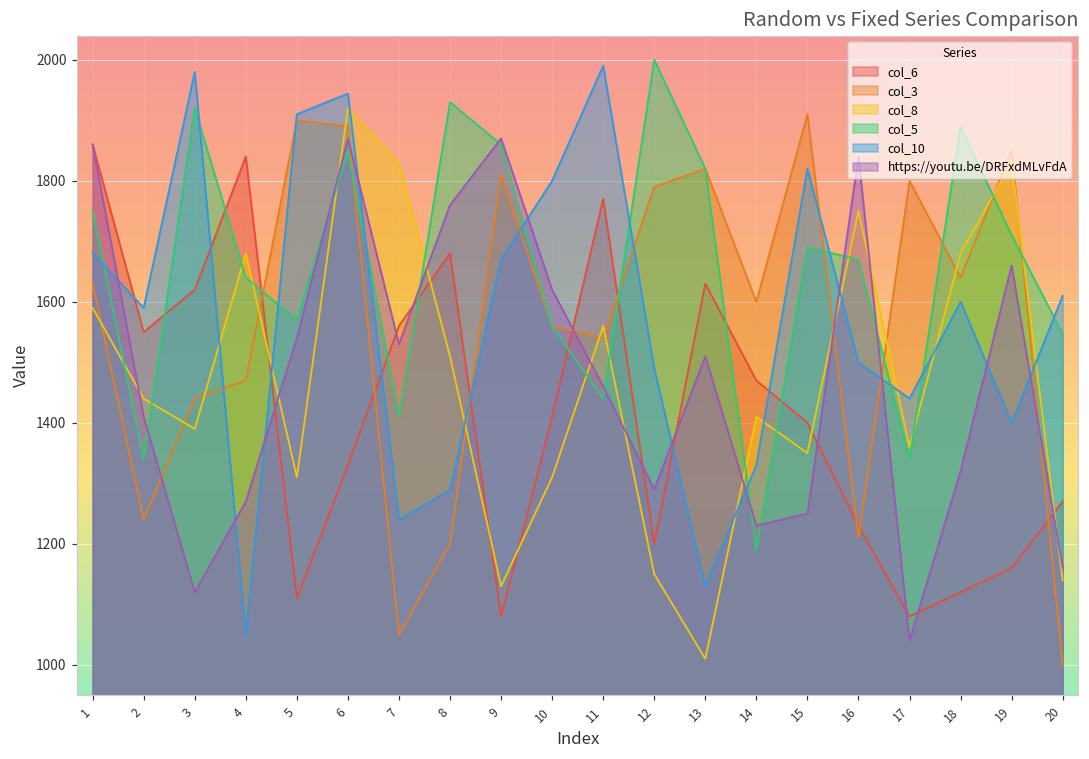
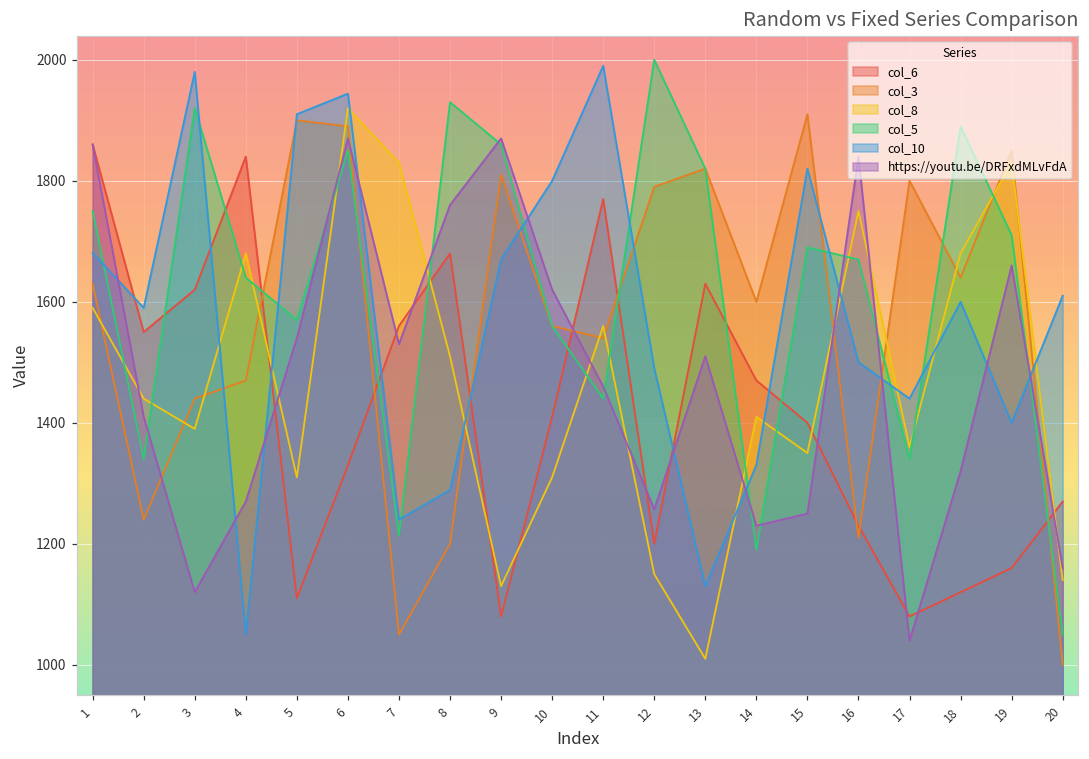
  {
    "col_5": {
      "1": 1750,
      "2": 1340,
      "3": 1920,
      "4": 1640,
      "5": 1570,
      "6": 1850,
-     "7": 1410,
+     "7": 1210,
      "8": 1930,
      "9": 1860,
      "11": 1440,
      "12": 2000,
      "14": 1190,
      "15": 1690,
      "16": 1670,
      "17": 1340,
      "19": 1710,
-     "20": 1550
+     "20": 1050
    },
    "col_10": {
      "1": 1680,
      "2": 1590,
      "3": 1980,
      "4": 1050,
      "5": 1910,
      "6": 1940,
      "7": 1240,
      "8": 1290,
      "9": 1670,
      "10": 1800,
      "11": 1990,
      "12": 1490,
      "13": 1130,
      "14": 1330,
      "15": 1820,
      "16": 1500,
      "17": 1440,
      "18": 1600,
      "19": 1400,
      "20": 1610
    },
    "https://youtu.be/DRFxdMLvFdA": {
      "2": 1410,
      "3": 1120,
      "4": 1270,
      "5": 1540,
      "6": 1870,
      "7": 1530,
      "8": 1760,
      "9": 1870,
      "10": 1620,
      "11": 1460,
-     "12": 1290,
+     "12": 1260,
      "13": 1510,
      "14": 1230,
      "15": 1250,
      "17": 1040,
      "18": 1320,
      "19": 1660,
      "20": 1160
    }
  }
